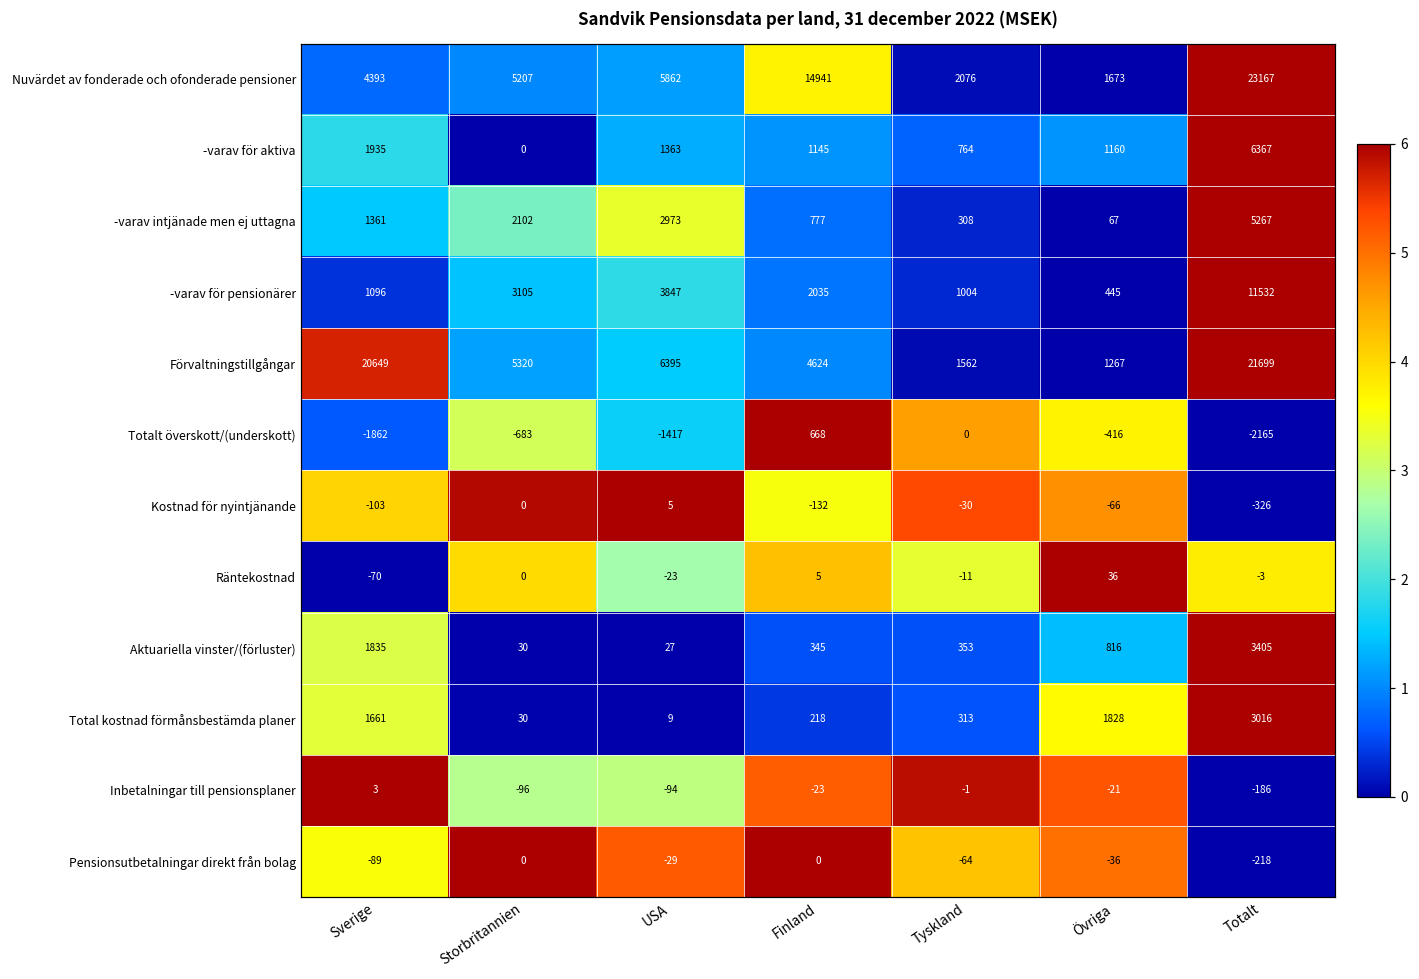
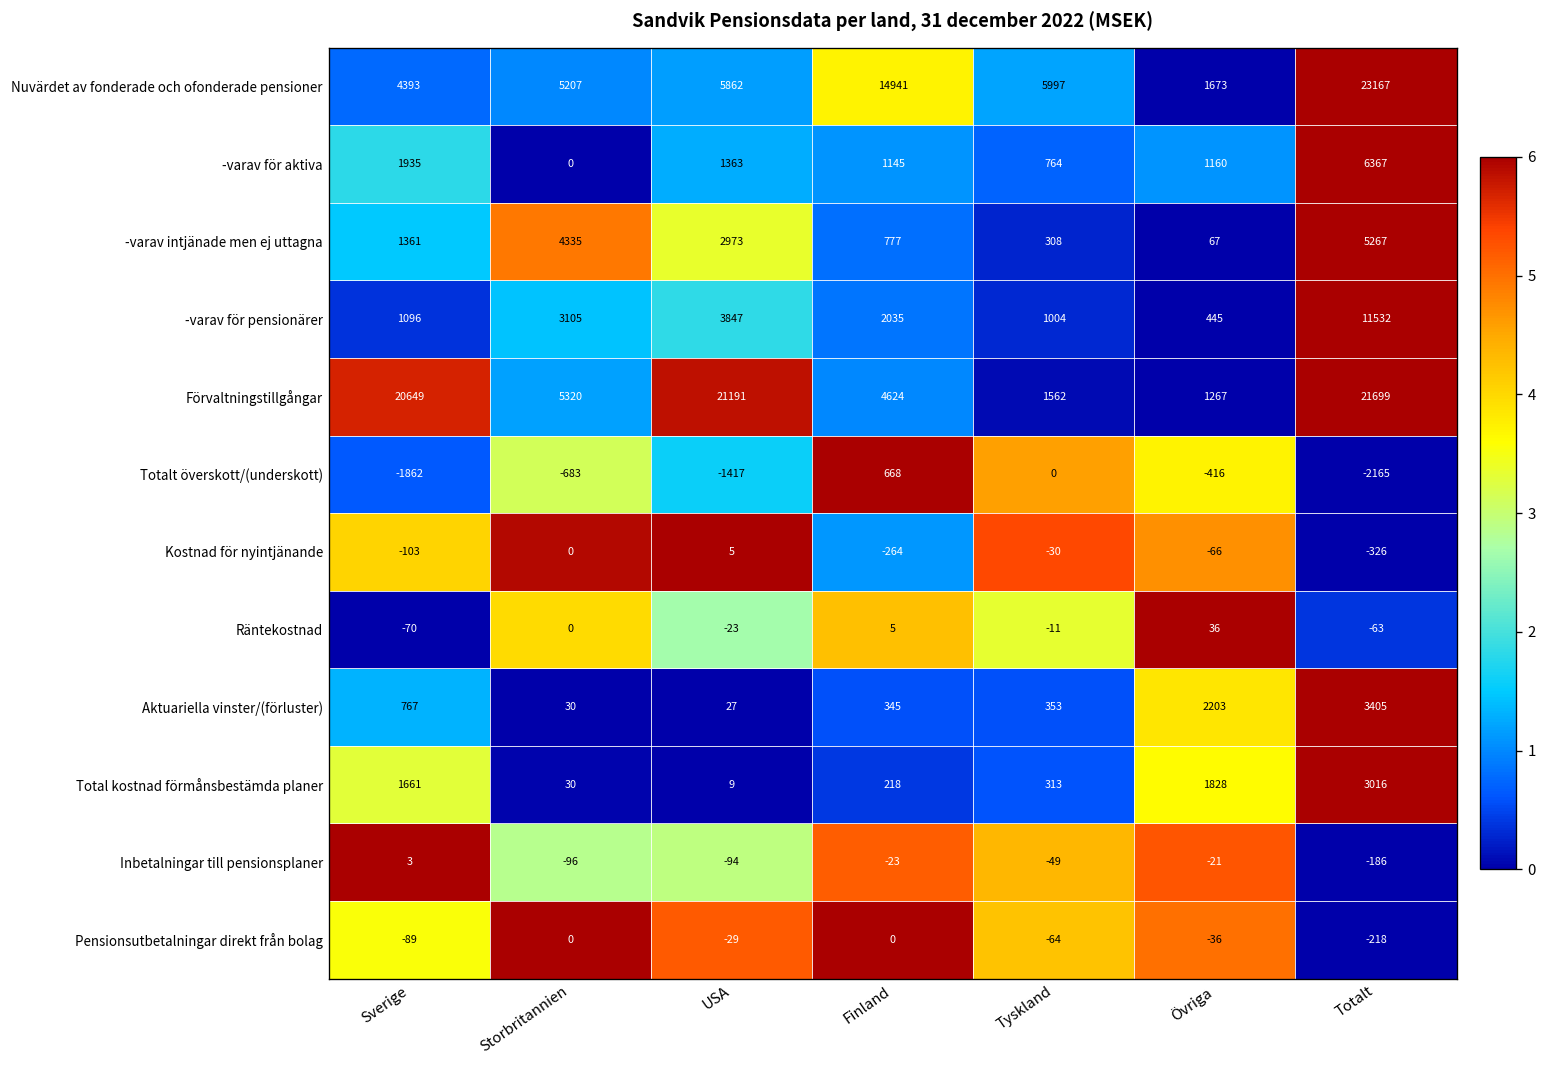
  {
    "Nuvärdet av fonderade och ofonderade pensioner": {
      "Sverige": 4393,
      "Storbritannien": 5207,
      "USA": 5862,
      "Finland": 14941,
-     "Tyskland": 2076,
+     "Tyskland": 5997,
      "Övriga": 1673,
      "Totalt": 23167
    },
    "-varav för aktiva": {
      "Sverige": 1935,
      "Storbritannien": 0,
      "USA": 1363,
      "Finland": 1145,
      "Tyskland": 764,
      "Övriga": 1160,
      "Totalt": 6367
    },
    "-varav intjänade men ej uttagna": {
      "Sverige": 1361,
-     "Storbritannien": 2102,
+     "Storbritannien": 4335,
      "USA": 2973,
      "Finland": 777,
      "Tyskland": 308,
      "Övriga": 67,
      "Totalt": 5267
    },
    "-varav för pensionärer": {
      "Sverige": 1096,
      "Storbritannien": 3105,
      "USA": 3847,
      "Finland": 2035,
      "Tyskland": 1004,
      "Övriga": 445,
      "Totalt": 11532
    },
    "Förvaltningstillgångar": {
      "Sverige": 20649,
      "Storbritannien": 5320,
-     "USA": 6395,
+     "USA": 21191,
      "Finland": 4624,
      "Tyskland": 1562,
      "Övriga": 1267,
      "Totalt": 21699
    },
    "Totalt överskott/(underskott)": {
      "Sverige": -1862,
      "Storbritannien": -683,
      "USA": -1417,
      "Finland": 668,
      "Tyskland": 0,
      "Övriga": -416,
      "Totalt": -2165
    },
    "Kostnad för nyintjänande": {
      "Sverige": -103,
      "Storbritannien": 0,
      "USA": 5,
-     "Finland": -132,
+     "Finland": -264,
      "Tyskland": -30,
      "Övriga": -66,
      "Totalt": -326
    },
    "Räntekostnad": {
      "Sverige": -70,
      "Storbritannien": 0,
      "USA": -23,
      "Finland": 5,
      "Tyskland": -11,
      "Övriga": 36,
-     "Totalt": -3
+     "Totalt": -63
    },
    "Aktuariella vinster/(förluster)": {
-     "Sverige": 1835,
+     "Sverige": 767,
      "Storbritannien": 30,
      "USA": 27,
      "Finland": 345,
      "Tyskland": 353,
-     "Övriga": 816,
+     "Övriga": 2203,
      "Totalt": 3405
    },
    "Total kostnad förmånsbestämda planer": {
      "Sverige": 1661,
      "Storbritannien": 30,
      "USA": 9,
      "Finland": 218,
      "Tyskland": 313,
      "Övriga": 1828,
      "Totalt": 3016
    },
    "Inbetalningar till pensionsplaner": {
      "Sverige": 3,
      "Storbritannien": -96,
      "USA": -94,
      "Finland": -23,
-     "Tyskland": -1,
+     "Tyskland": -49,
      "Övriga": -21,
      "Totalt": -186
    },
    "Pensionsutbetalningar direkt från bolag": {
      "Sverige": -89,
      "Storbritannien": 0,
      "USA": -29,
      "Finland": 0,
      "Tyskland": -64,
      "Övriga": -36,
      "Totalt": -218
    }
  }
